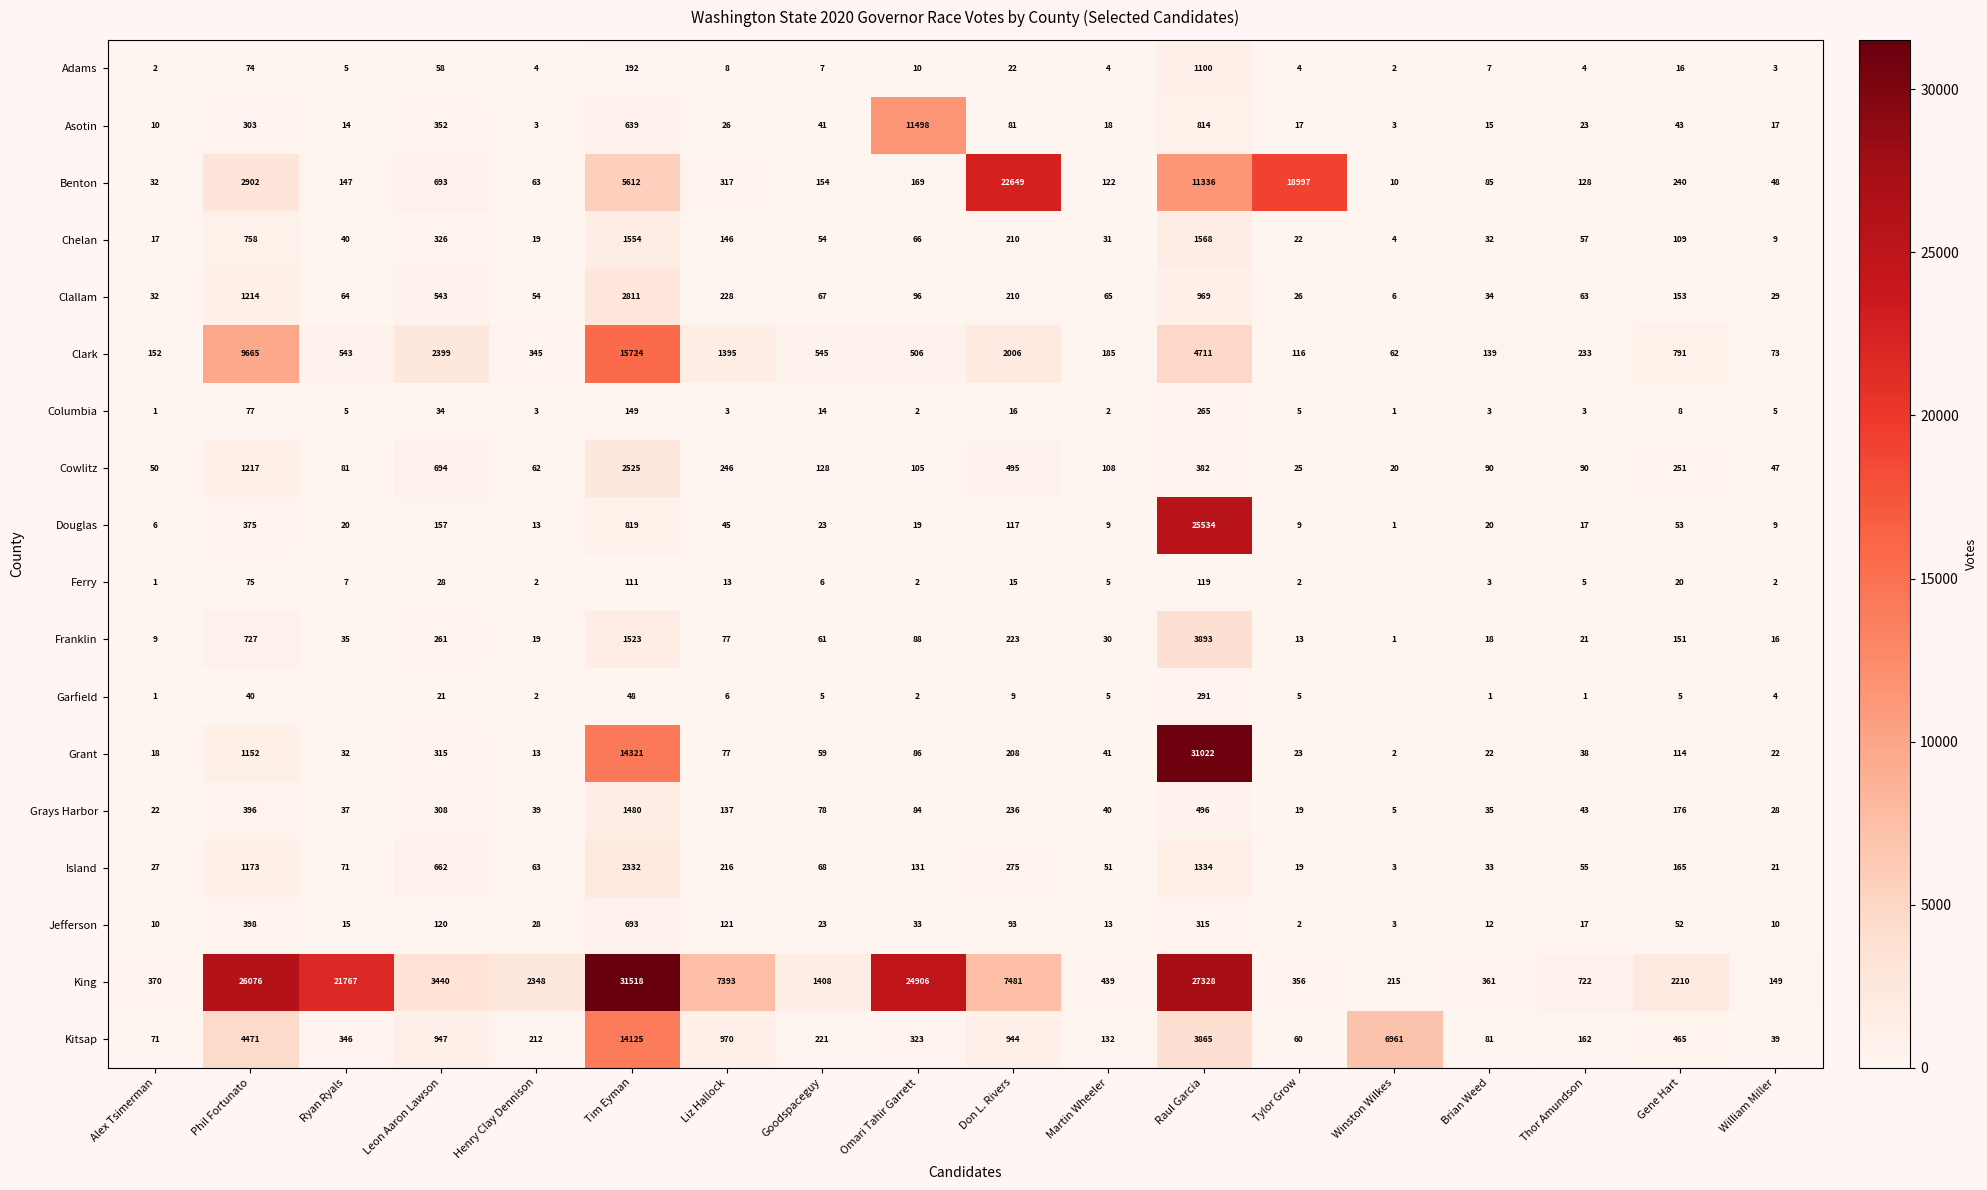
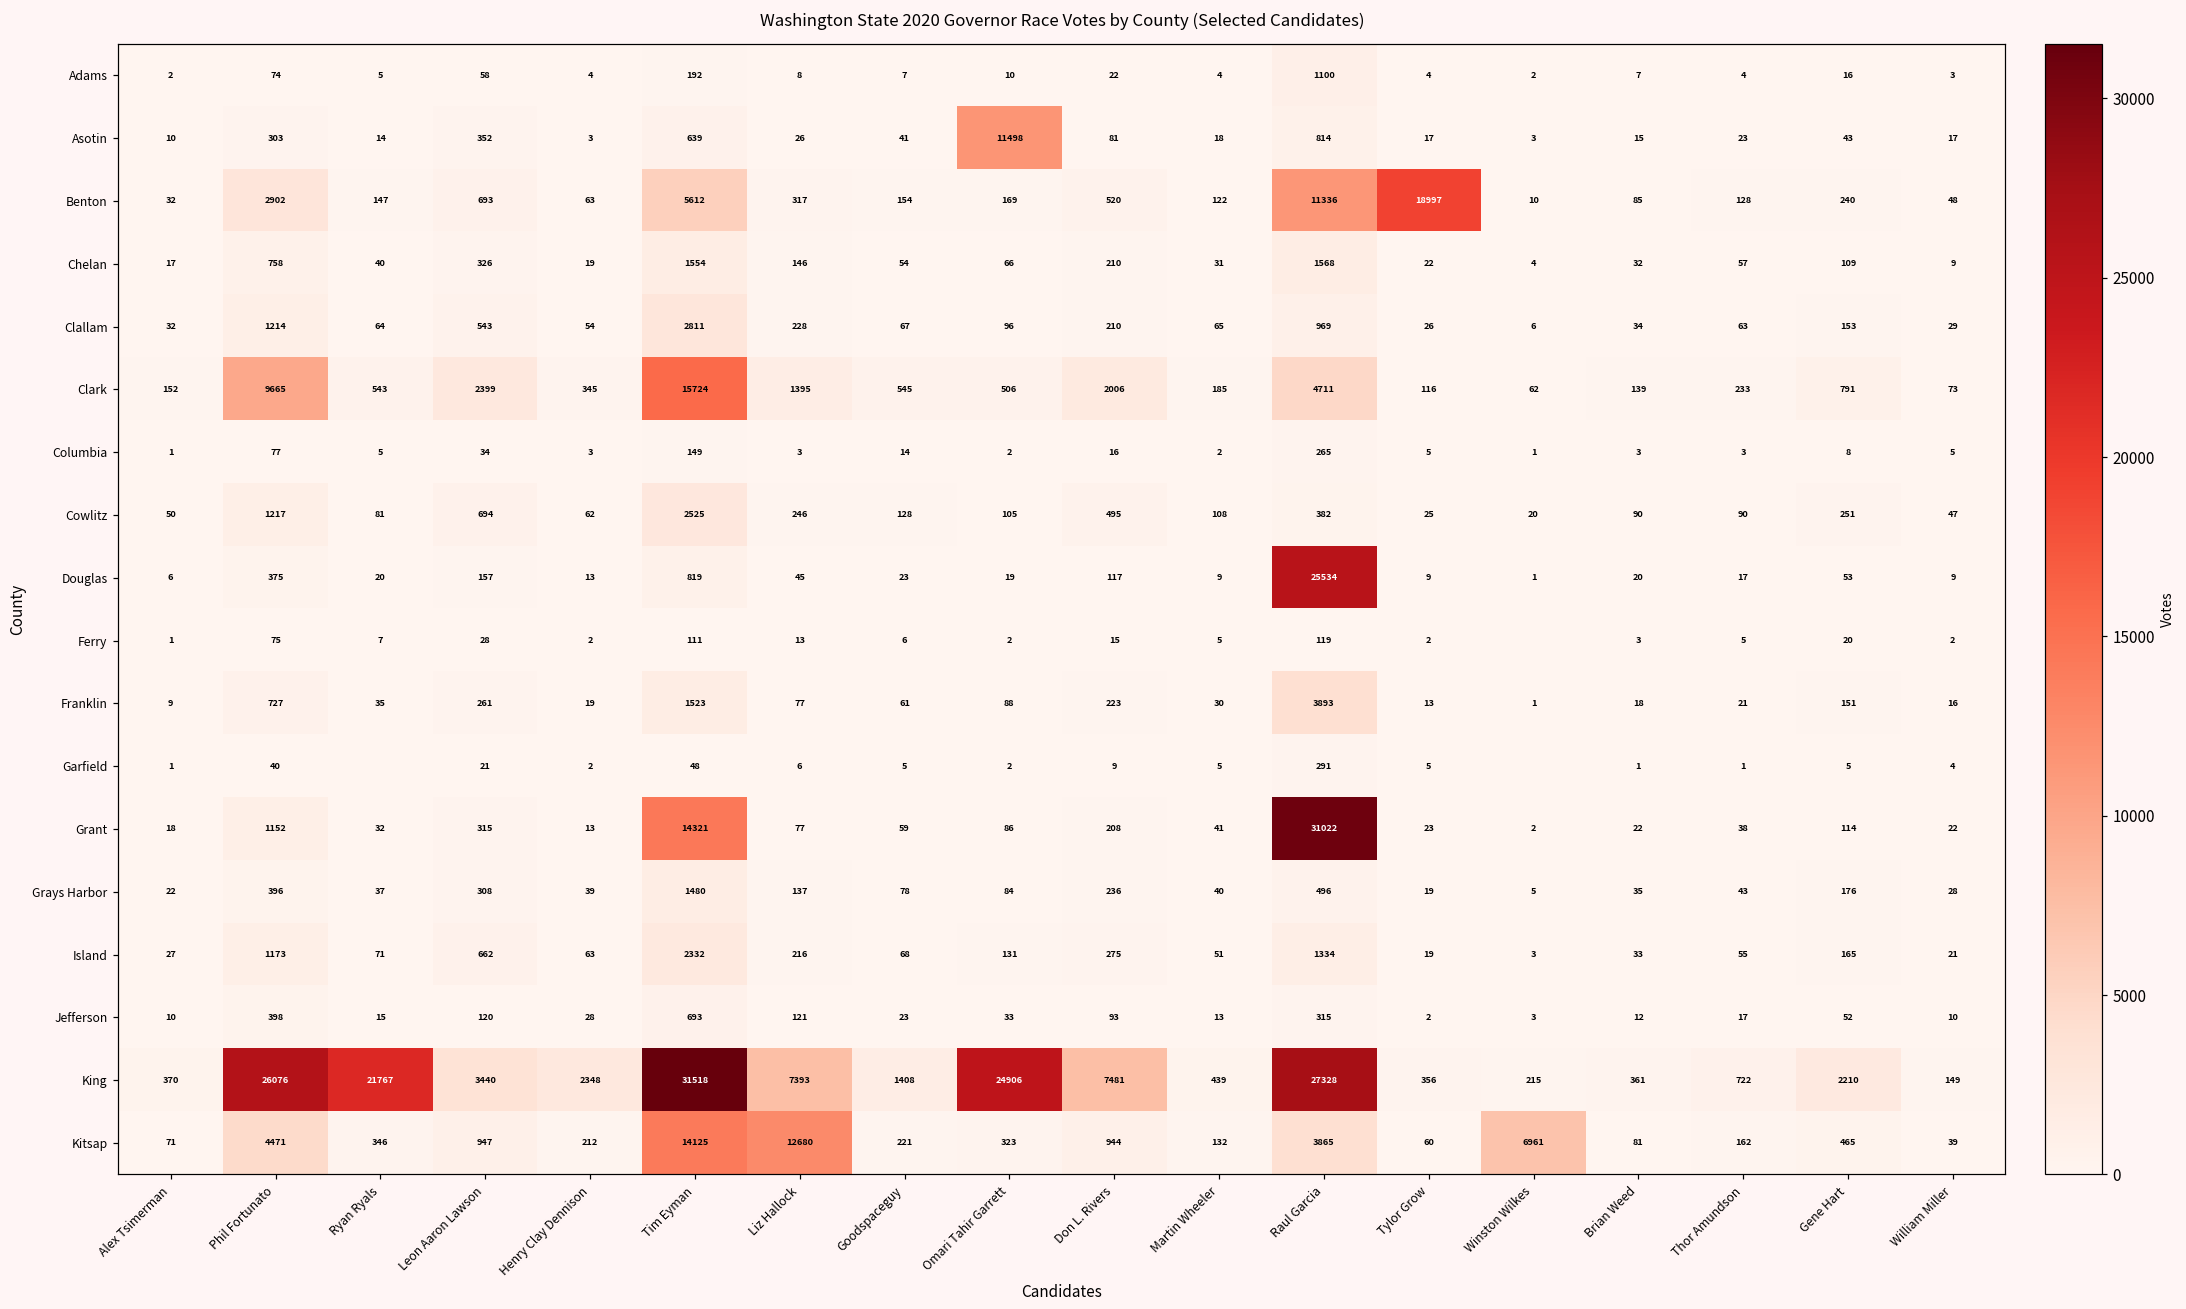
  {
    "Benton": {
      "Alex Tsimerman": 32,
      "Phil Fortunato": 2902,
      "Ryan Ryals": 147,
      "Leon Aaron Lawson": 693,
      "Henry Clay Dennison": 63,
      "Tim Eyman": 5612,
      "Liz Hallock": 317,
      "Goodspaceguy": 154,
      "Omari Tahir Garrett": 169,
-     "Don L. Rivers": 22649,
+     "Don L. Rivers": 520,
      "Martin Wheeler": 122,
      "Raul Garcia": 11336,
      "Tylor Grow": 18997,
      "Winston Wilkes": 10,
      "Brian Weed": 85,
      "Thor Amundson": 128,
      "Gene Hart": 240,
      "William Miller": 48
    },
    "Kitsap": {
      "Alex Tsimerman": 71,
      "Phil Fortunato": 4471,
      "Ryan Ryals": 346,
      "Leon Aaron Lawson": 947,
      "Henry Clay Dennison": 212,
      "Tim Eyman": 14125,
-     "Liz Hallock": 970,
+     "Liz Hallock": 12680,
      "Goodspaceguy": 221,
      "Omari Tahir Garrett": 323,
      "Don L. Rivers": 944,
      "Martin Wheeler": 132,
      "Raul Garcia": 3865,
      "Tylor Grow": 60,
      "Winston Wilkes": 6961,
      "Brian Weed": 81,
      "Thor Amundson": 162,
      "Gene Hart": 465,
      "William Miller": 39
    }
  }
